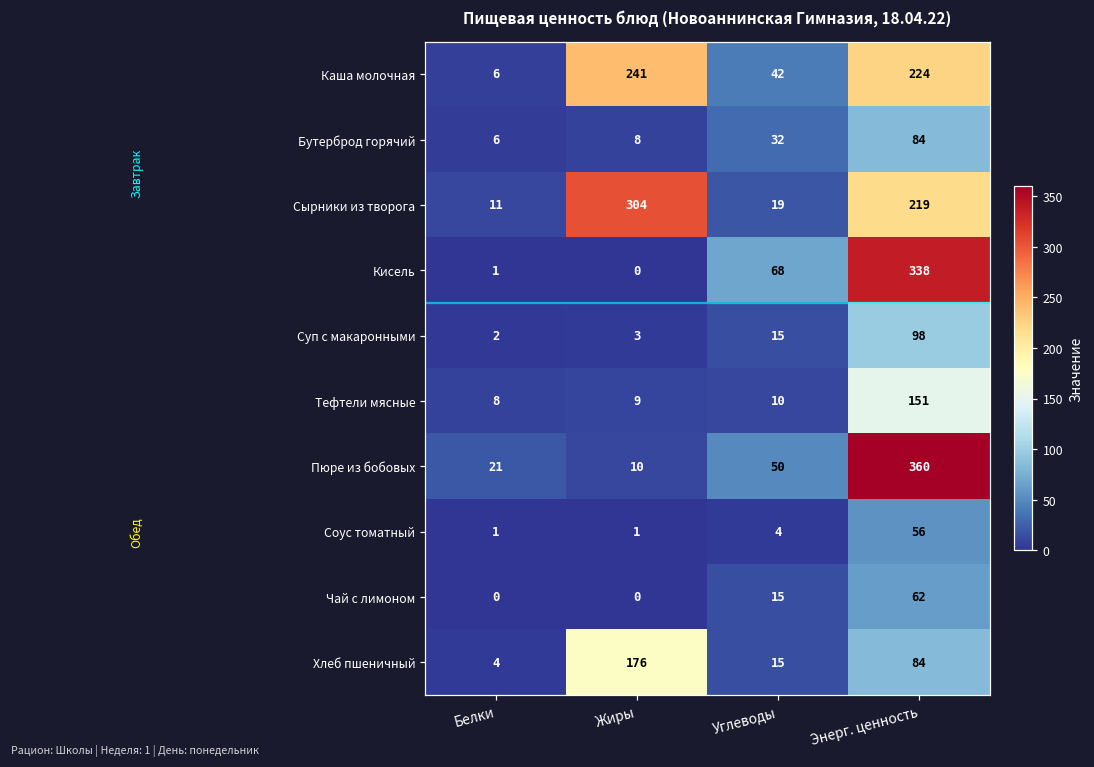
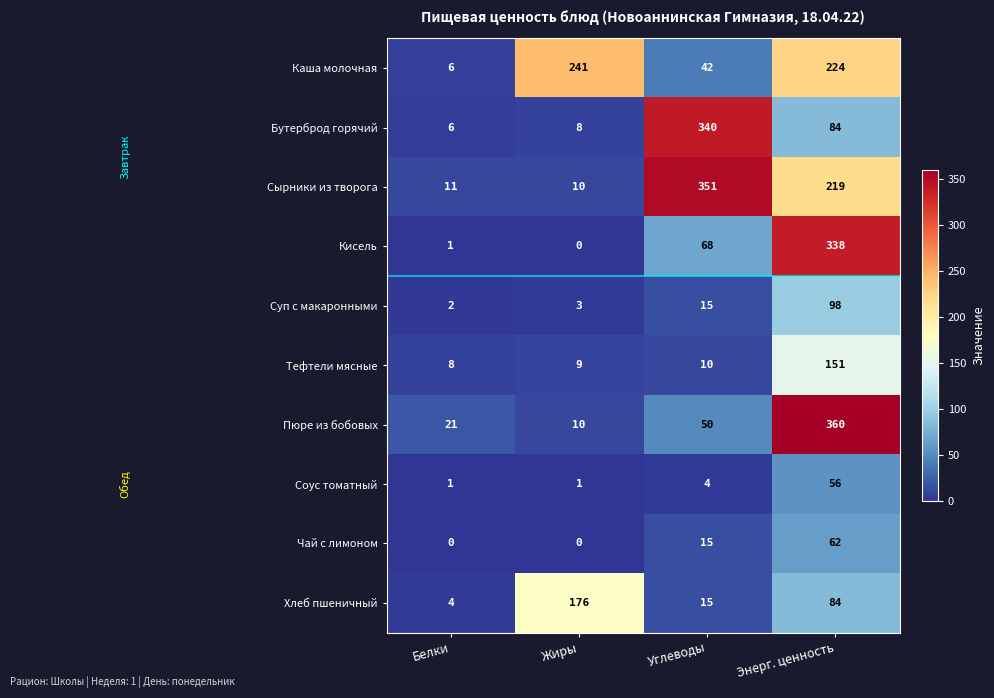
  {
    "Каша молочная": {
      "Белки": 6,
      "Жиры": 241,
      "Углеводы": 42,
      "Энерг. ценность": 224
    },
    "Бутерброд горячий": {
      "Белки": 6,
      "Жиры": 8,
-     "Углеводы": 32,
+     "Углеводы": 340,
      "Энерг. ценность": 84
    },
    "Сырники из творога": {
      "Белки": 11,
-     "Жиры": 304,
-     "Углеводы": 19,
+     "Жиры": 10,
+     "Углеводы": 351,
      "Энерг. ценность": 219
    },
    "Кисель": {
      "Белки": 1,
      "Жиры": 0,
      "Углеводы": 68,
      "Энерг. ценность": 338
    },
    "Суп с макаронными": {
      "Белки": 2,
      "Жиры": 3,
      "Углеводы": 15,
      "Энерг. ценность": 98
    },
    "Тефтели мясные": {
      "Белки": 8,
      "Жиры": 9,
      "Углеводы": 10,
      "Энерг. ценность": 151
    },
    "Пюре из бобовых": {
      "Белки": 21,
      "Жиры": 10,
      "Углеводы": 50,
      "Энерг. ценность": 360
    },
    "Соус томатный": {
      "Белки": 1,
      "Жиры": 1,
      "Углеводы": 4,
      "Энерг. ценность": 56
    },
    "Чай с лимоном": {
      "Белки": 0,
      "Жиры": 0,
      "Углеводы": 15,
      "Энерг. ценность": 62
    },
    "Хлеб пшеничный": {
      "Белки": 4,
      "Жиры": 176,
      "Углеводы": 15,
      "Энерг. ценность": 84
    }
  }
